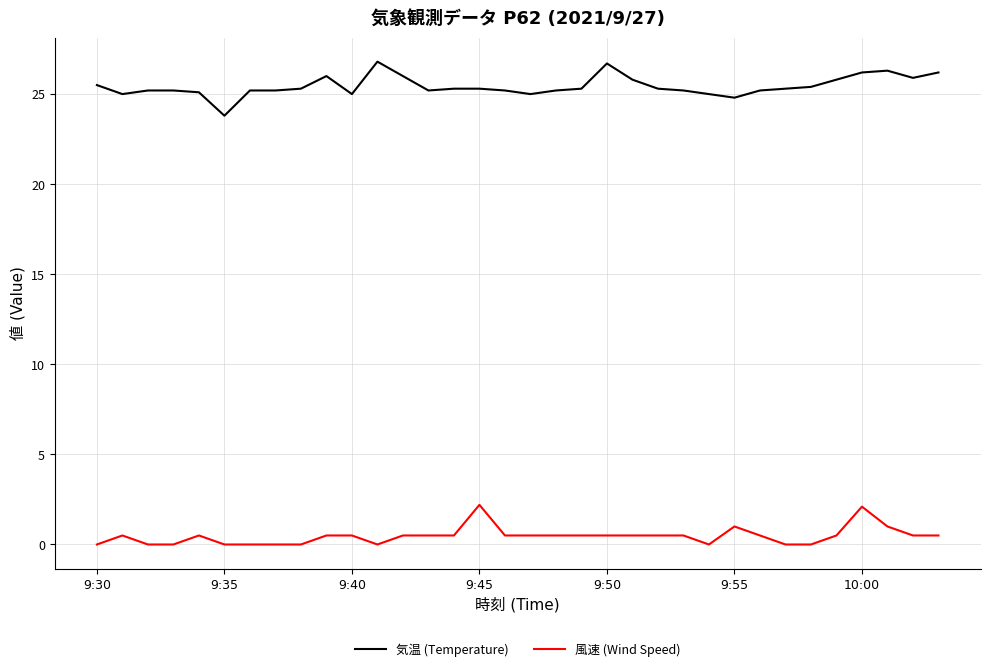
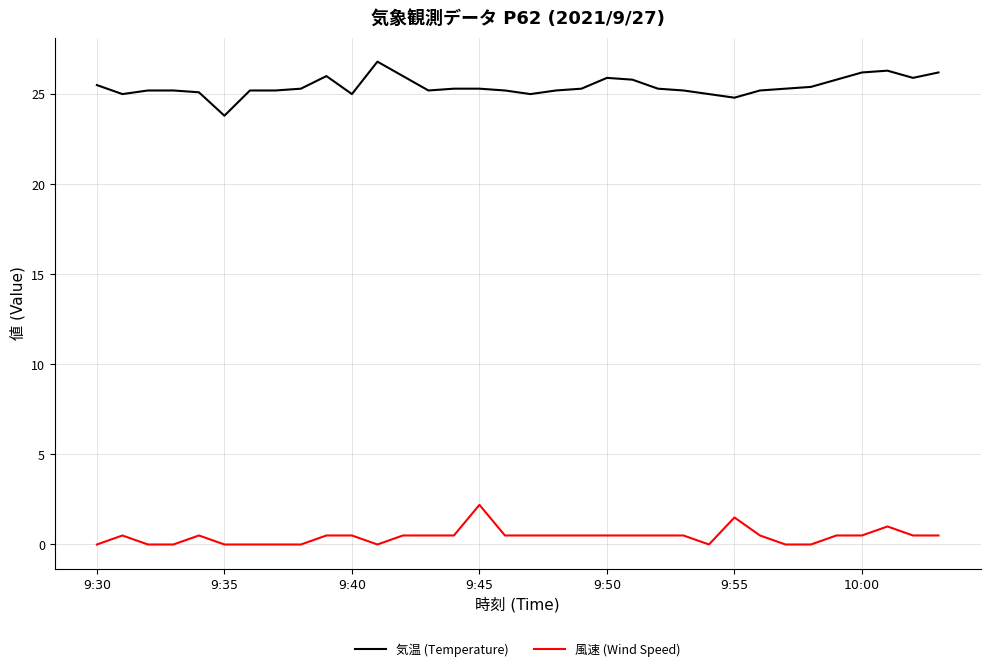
  {
    "気温 (Temperature)": {
      "9:30": 25.5,
      "9:35": 23.8,
      "9:40": 25.0,
      "9:45": 25.3,
-     "9:50": 26.7,
+     "9:50": 25.9,
      "9:55": 24.8,
      "10:00": 26.2
    },
    "風速 (Wind Speed)": {
      "9:30": 0.0,
      "9:35": 0.0,
      "9:40": 0.5,
      "9:45": 2.2,
      "9:50": 0.5,
-     "9:55": 1.0,
-     "10:00": 2.1
+     "9:55": 1.5,
+     "10:00": 0.5
    }
  }
